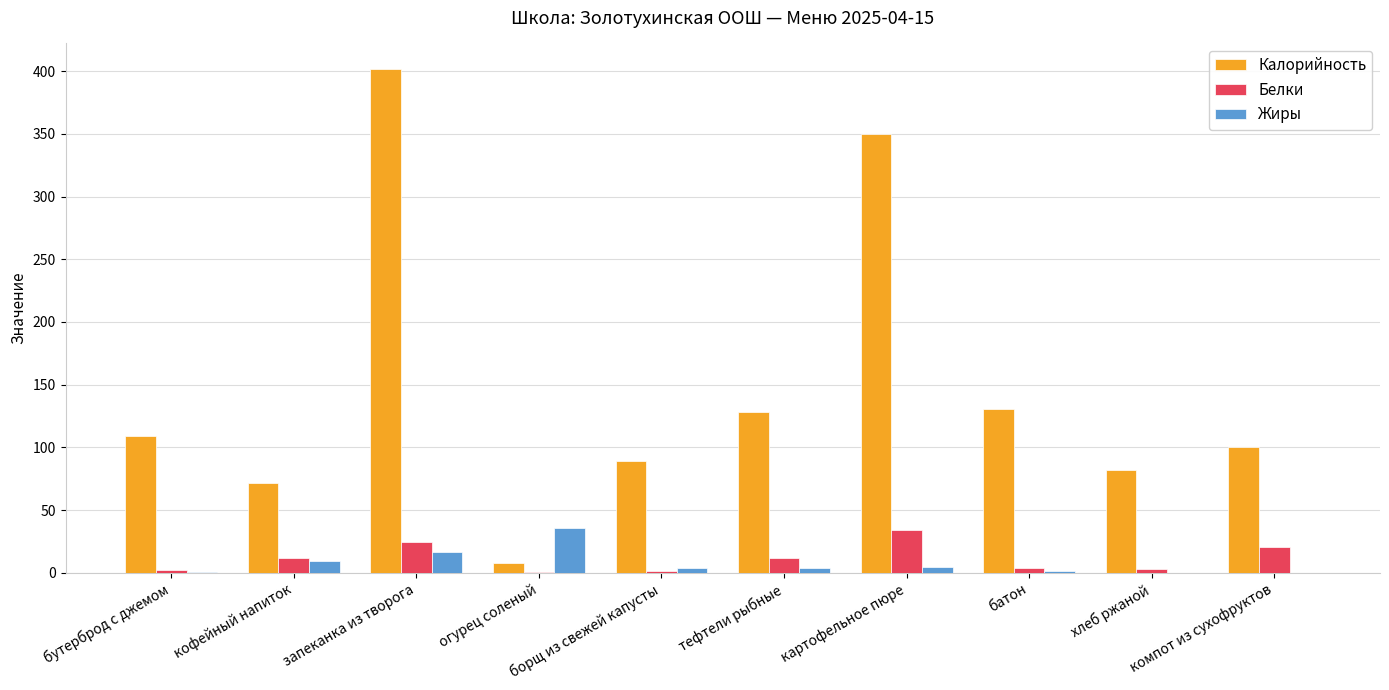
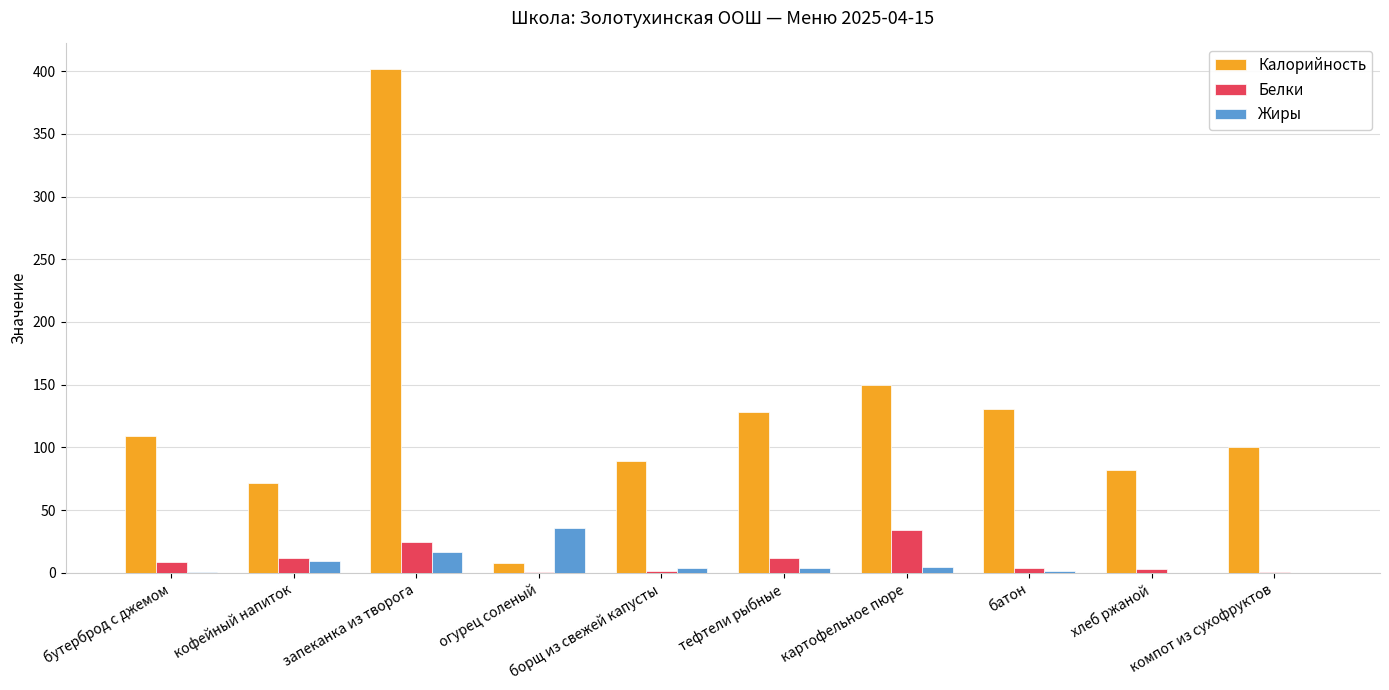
  {
    "Калорийность": {
      "бутерброд с джемом": 109,
      "кофейный напиток": 71,
      "запеканка из творога": 402,
      "огурец соленый": 8,
      "борщ из свежей капусты": 89,
      "тефтели рыбные": 128,
-     "картофельное пюре": 350,
+     "картофельное пюре": 150,
      "батон": 131,
      "хлеб ржаной": 82,
      "компот из сухофруктов": 100
    },
    "Белки": {
-     "бутерброд с джемом": 2,
+     "бутерброд с джемом": 9,
      "кофейный напиток": 12,
      "запеканка из творога": 24,
      "тефтели рыбные": 12,
      "картофельное пюре": 34,
      "батон": 4,
      "хлеб ржаной": 3,
-     "компот из сухофруктов": 20
+     "компот из сухофруктов": 0
    },
    "Жиры": {
      "кофейный напиток": 9,
      "запеканка из творога": 17,
      "огурец соленый": 36,
      "борщ из свежей капусты": 4,
      "тефтели рыбные": 4,
      "картофельное пюре": 5,
      "хлеб ржаной": 0,
      "компот из сухофруктов": 0
    }
  }
